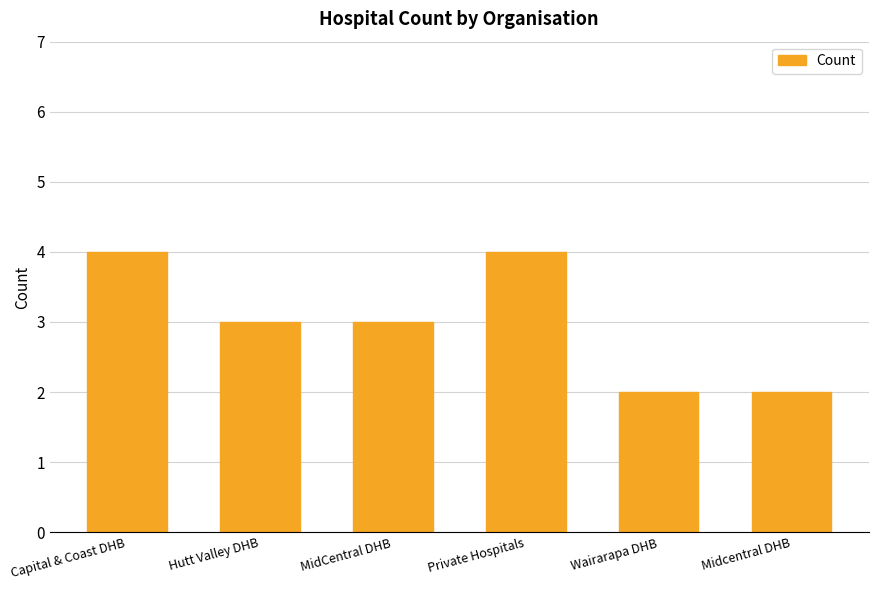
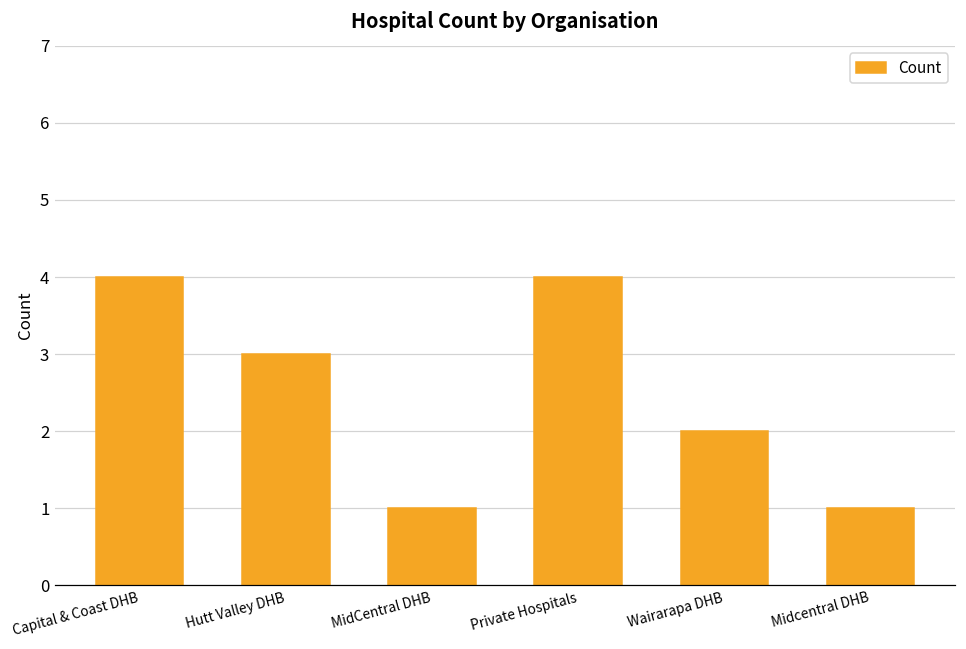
  {
    "Capital & Coast DHB": 4,
    "Hutt Valley DHB": 3,
-   "MidCentral DHB": 3,
+   "MidCentral DHB": 1,
    "Private Hospitals": 4,
    "Wairarapa DHB": 2,
-   "Midcentral DHB": 2
+   "Midcentral DHB": 1
  }
